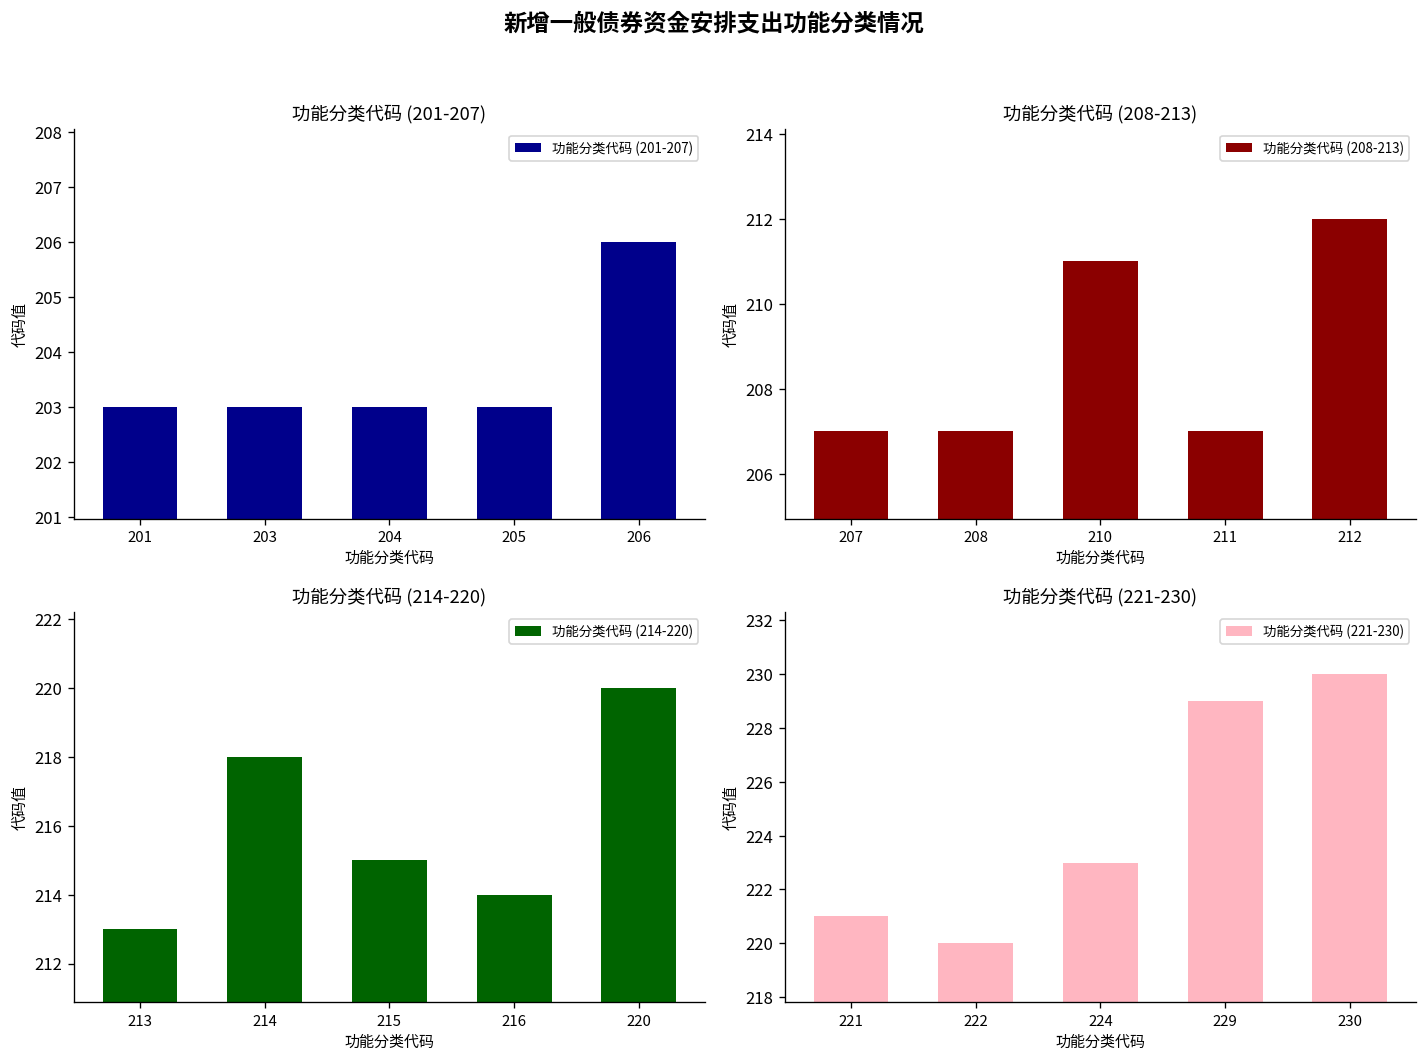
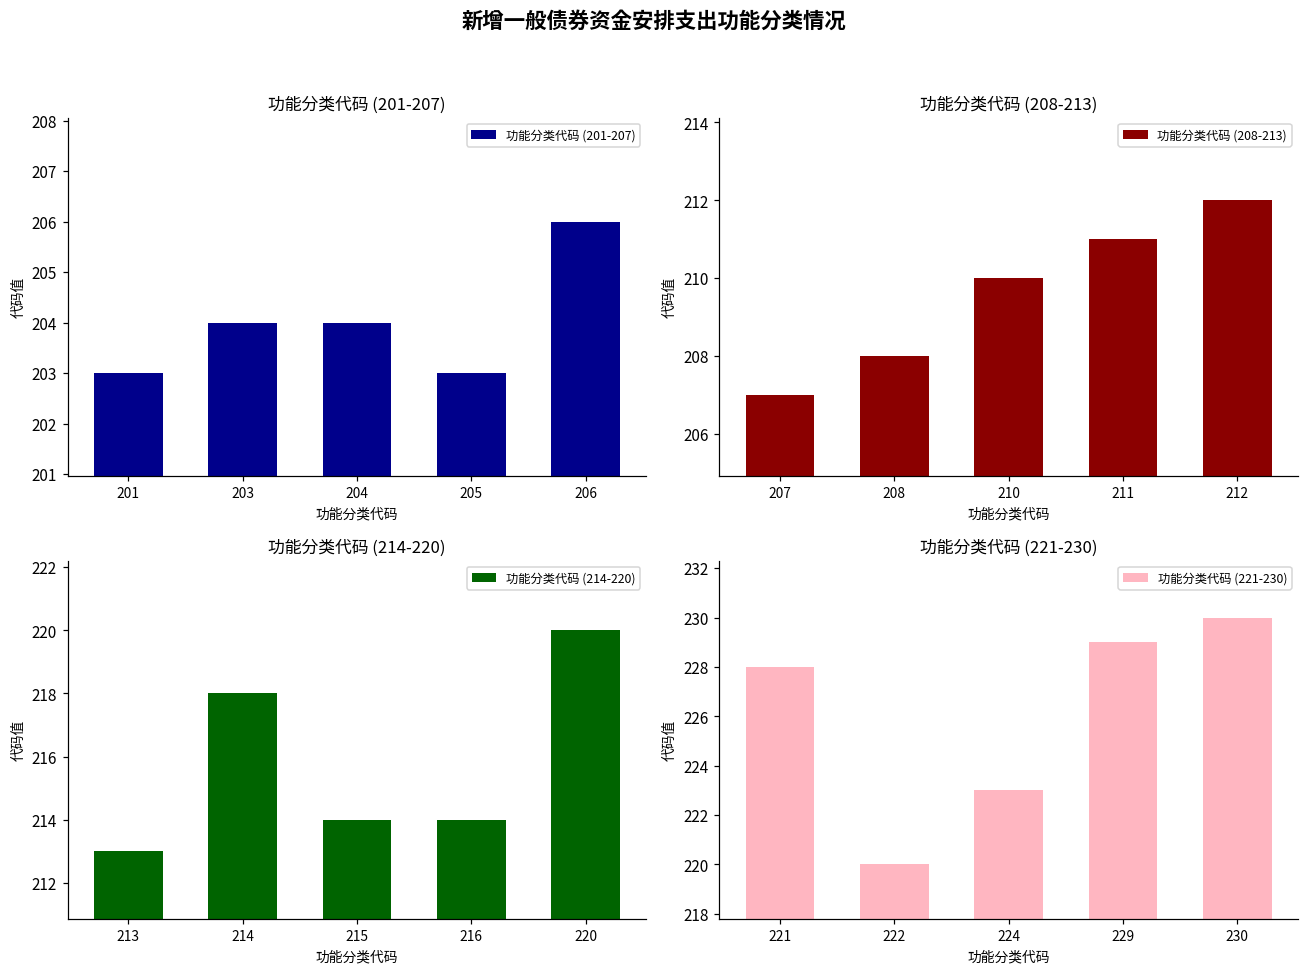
  {
    "功能分类代码 (201-207)": {
      "201": 203,
-     "203": 203,
-     "204": 203,
+     "203": 204,
+     "204": 204,
      "205": 203,
      "206": 206
    },
    "功能分类代码 (208-213)": {
      "207": 207,
-     "208": 207,
-     "210": 211,
-     "211": 207,
+     "208": 208,
+     "210": 210,
+     "211": 211,
      "212": 212
    },
    "功能分类代码 (214-220)": {
      "213": 213,
      "214": 218,
-     "215": 215,
+     "215": 214,
      "216": 214,
      "220": 220
    },
    "功能分类代码 (221-230)": {
-     "221": 221,
+     "221": 228,
      "222": 220,
      "224": 223,
      "229": 229,
      "230": 230
    }
  }
